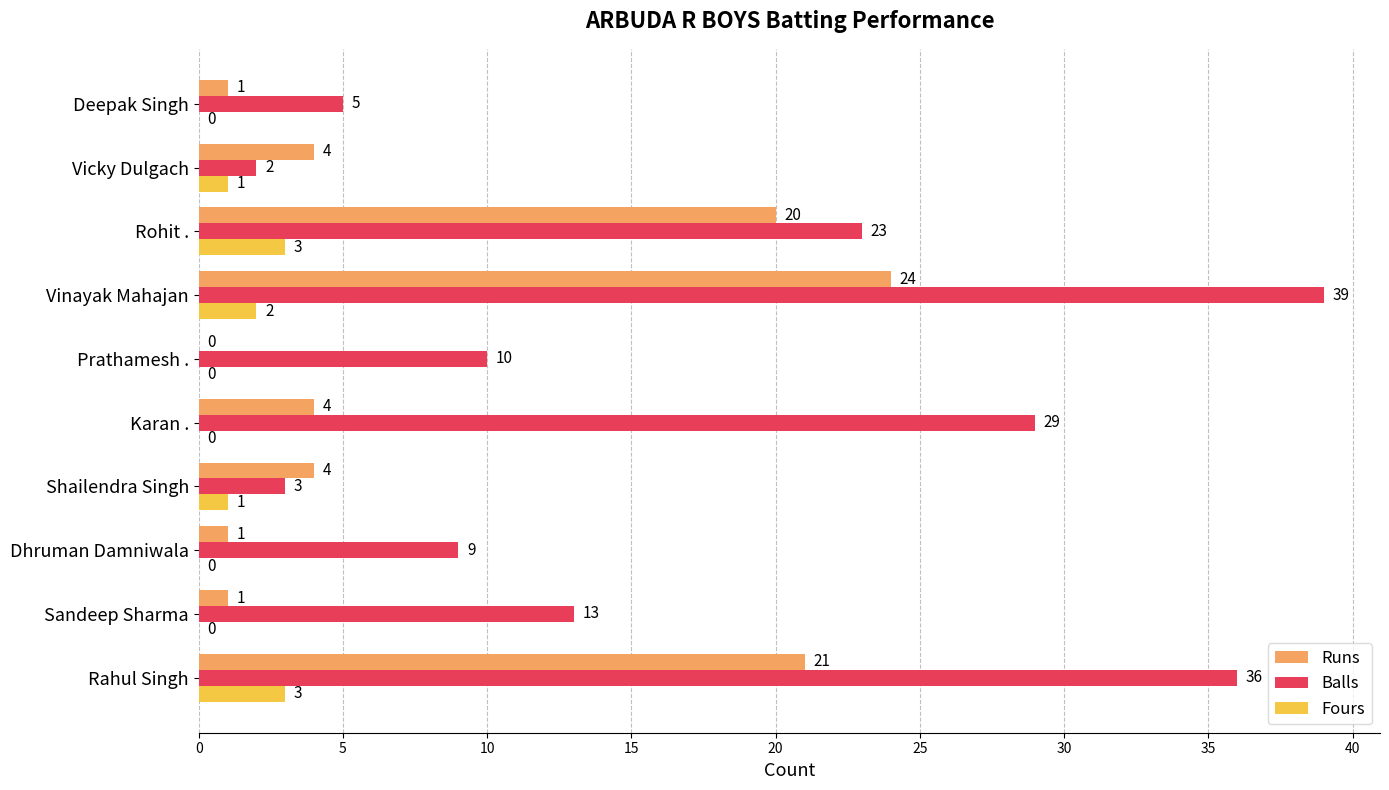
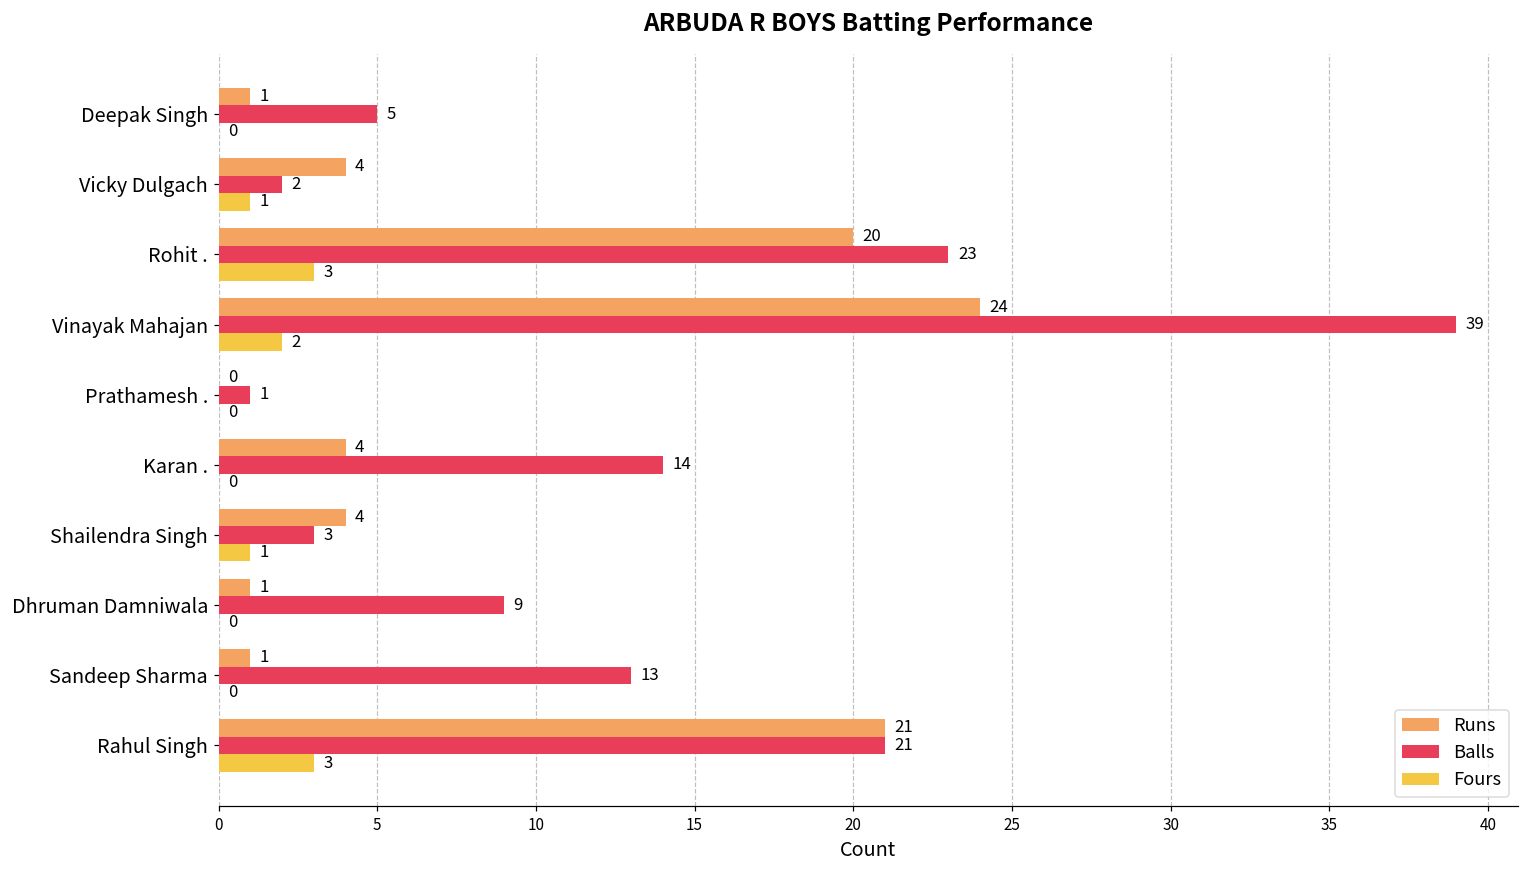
  {
    "Balls": {
      "Deepak Singh": 5,
      "Vicky Dulgach": 2,
      "Rohit .": 23,
      "Vinayak Mahajan": 39,
-     "Prathamesh .": 10,
-     "Karan .": 29,
+     "Prathamesh .": 1,
+     "Karan .": 14,
      "Shailendra Singh": 3,
      "Dhruman Damniwala": 9,
      "Sandeep Sharma": 13,
-     "Rahul Singh": 36
+     "Rahul Singh": 21
    }
  }
